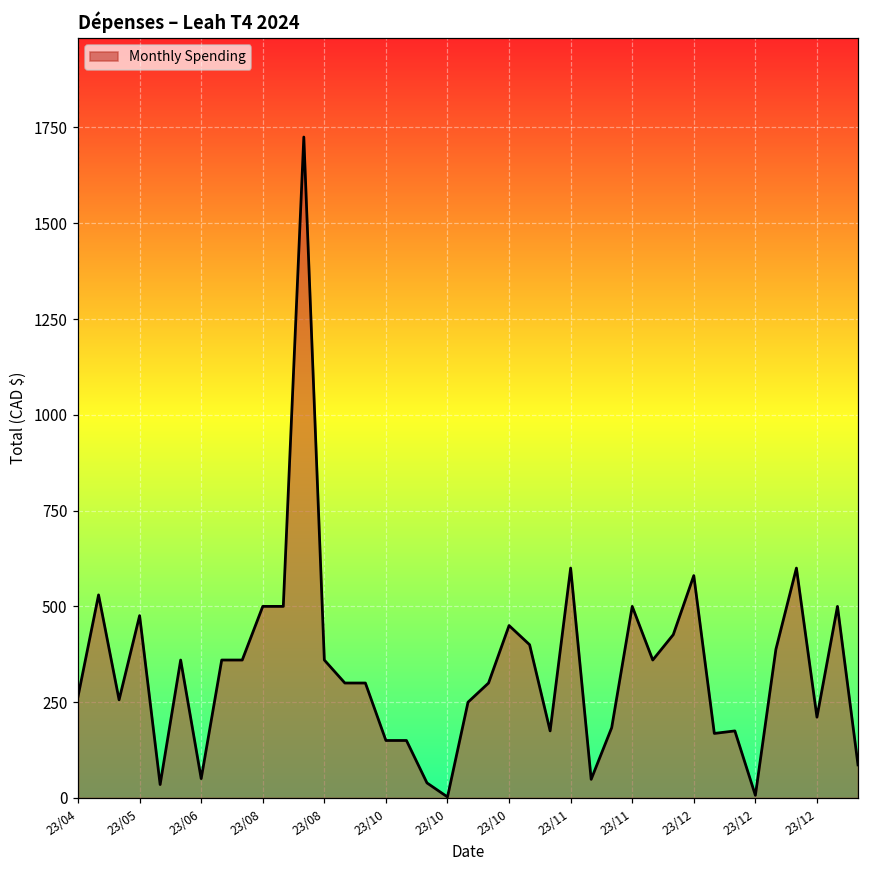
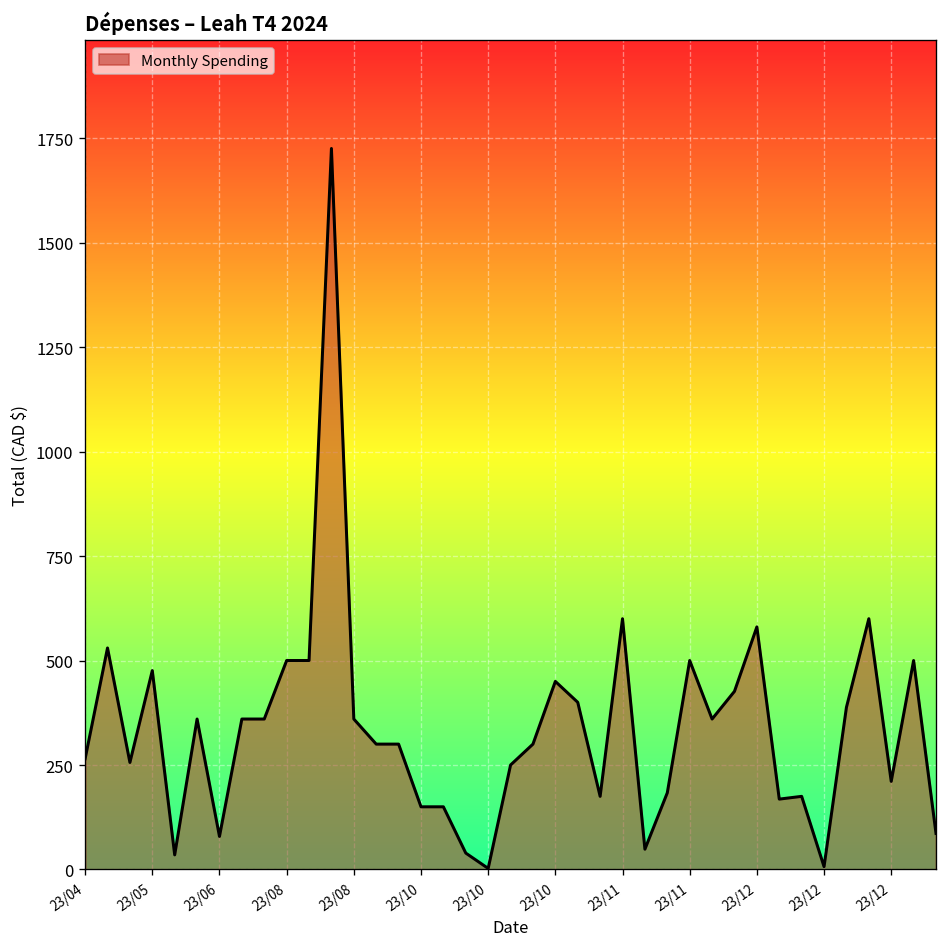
  {
    "23/04": 270,
    "23/05": 480,
-   "23/06": 50
+   "23/06": 80
  }
